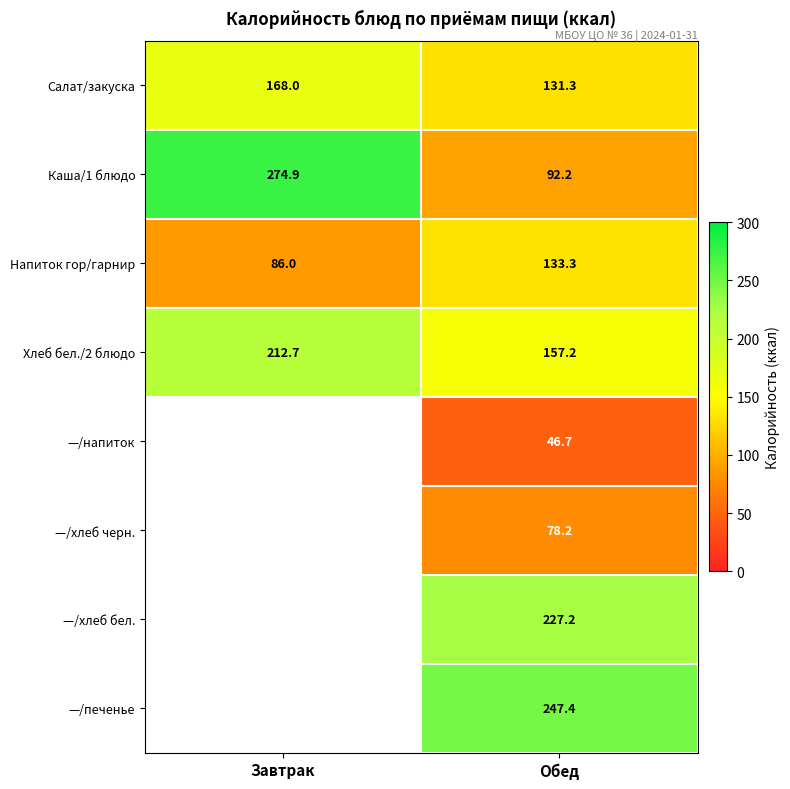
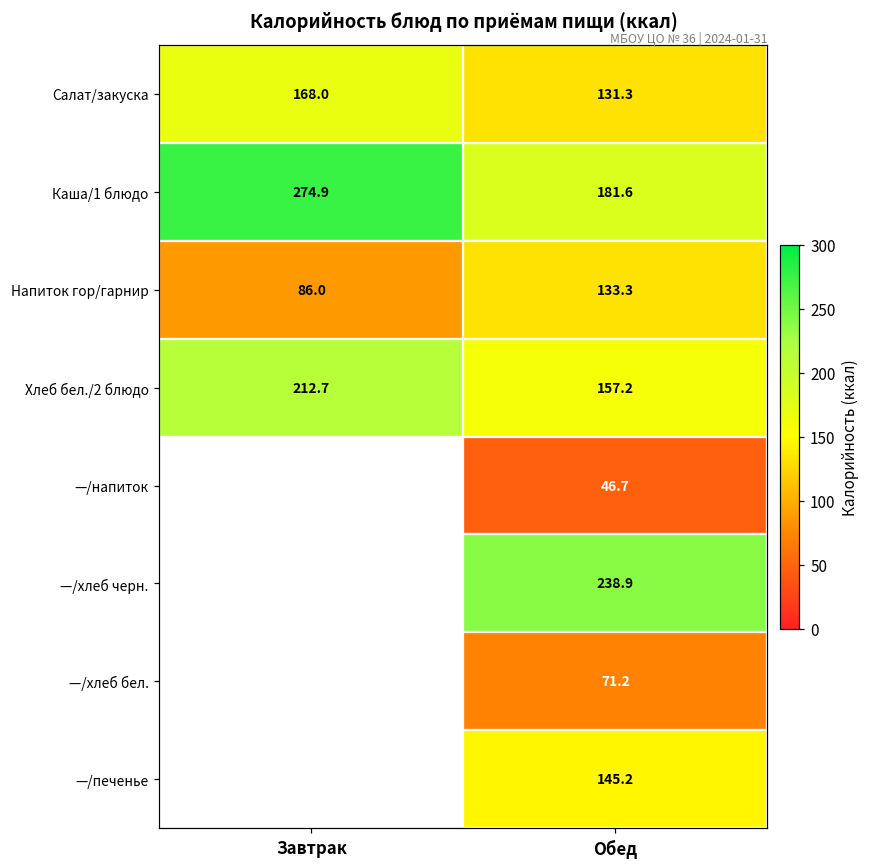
  {
    "Салат/закуска": {
      "Завтрак": 168.0,
      "Обед": 131.3
    },
    "Каша/1 блюдо": {
      "Завтрак": 274.9,
-     "Обед": 92.2
+     "Обед": 181.6
    },
    "Напиток гор/гарнир": {
      "Завтрак": 86.0,
      "Обед": 133.3
    },
    "Хлеб бел./2 блюдо": {
      "Завтрак": 212.7,
      "Обед": 157.2
    },
    "—/напиток": {
      "Обед": 46.7
    },
    "—/хлеб черн.": {
-     "Обед": 78.2
+     "Обед": 238.9
    },
    "—/хлеб бел.": {
-     "Обед": 227.2
+     "Обед": 71.2
    },
    "—/печенье": {
-     "Обед": 247.4
+     "Обед": 145.2
    }
  }
